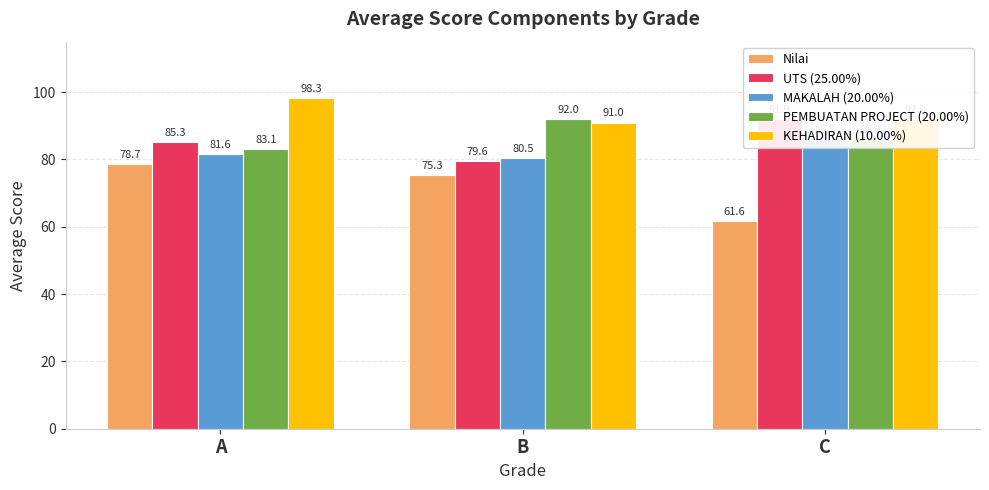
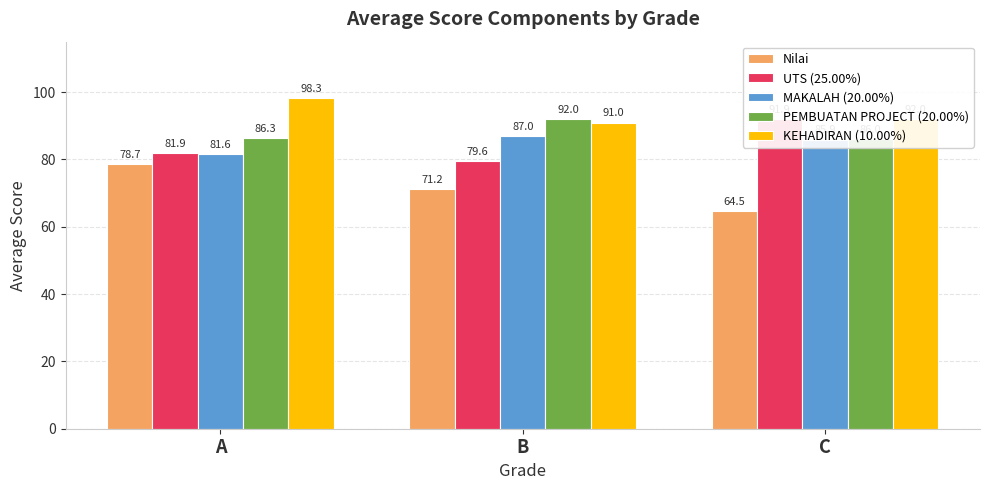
  {
    "Nilai": {
      "A": 78.7,
-     "B": 75.3,
-     "C": 61.6
+     "B": 71.2,
+     "C": 64.5
    },
    "UTS (25.00%)": {
-     "A": 85.3,
+     "A": 81.9,
      "B": 79.6
    },
    "MAKALAH (20.00%)": {
      "A": 81.6,
-     "B": 80.5
+     "B": 87.0
    },
    "PEMBUATAN PROJECT (20.00%)": {
-     "A": 83.1,
+     "A": 86.3,
      "B": 92.0
    },
    "KEHADIRAN (10.00%)": {
      "A": 98.3,
      "B": 91.0
    }
  }
